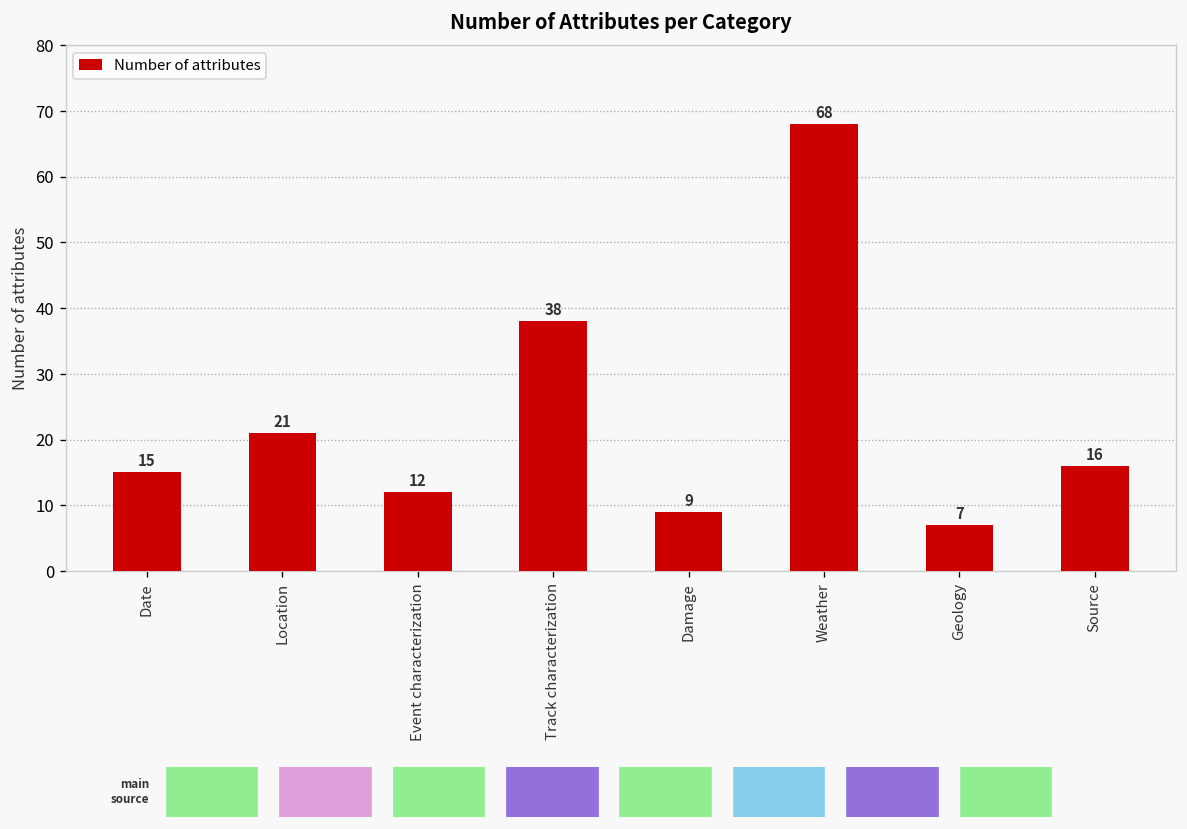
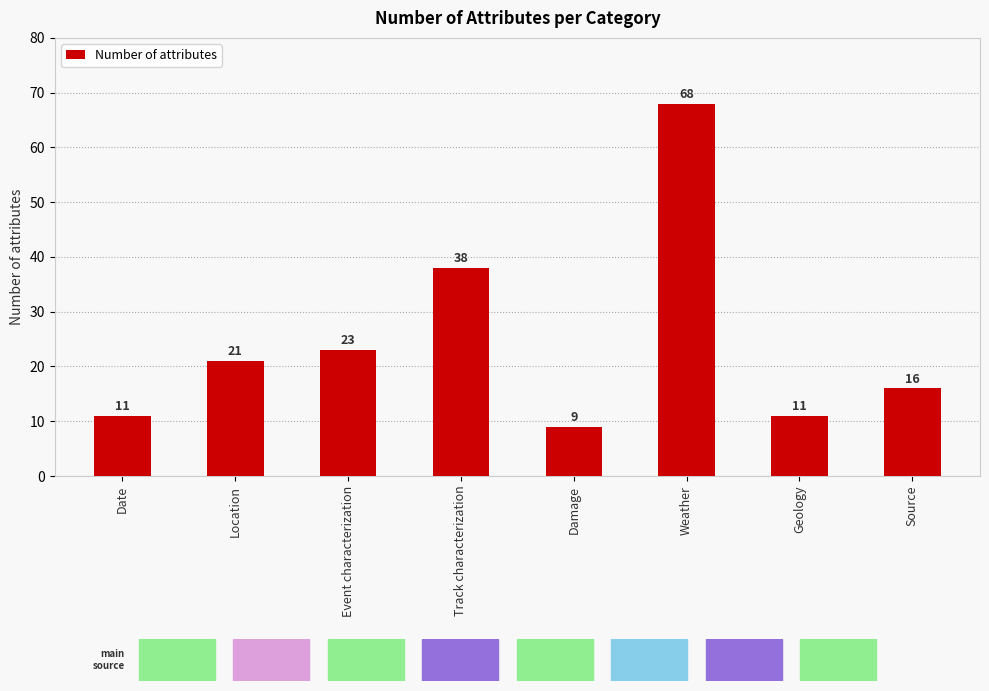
  {
-   "Date": 15,
+   "Date": 11,
    "Location": 21,
-   "Event characterization": 12,
+   "Event characterization": 23,
    "Track characterization": 38,
    "Damage": 9,
    "Weather": 68,
-   "Geology": 7,
+   "Geology": 11,
    "Source": 16
  }
